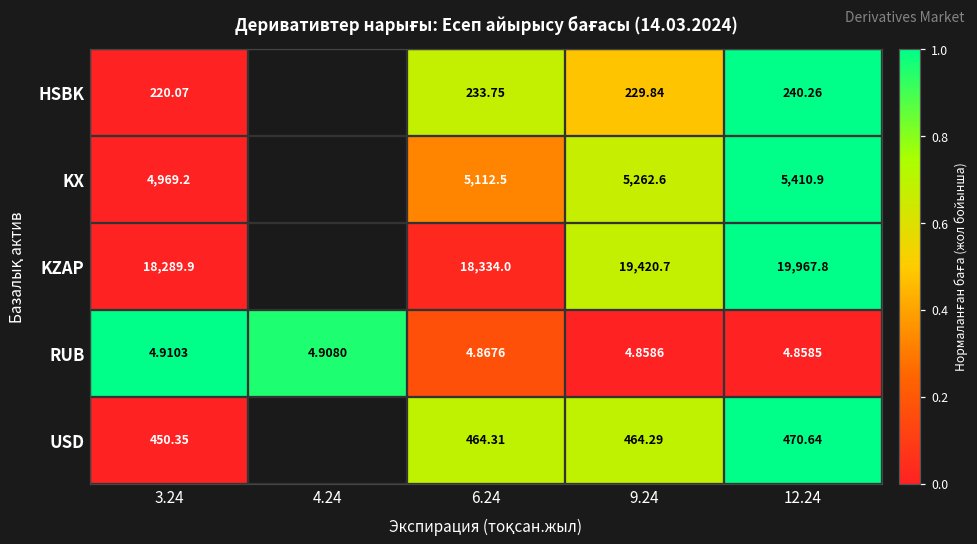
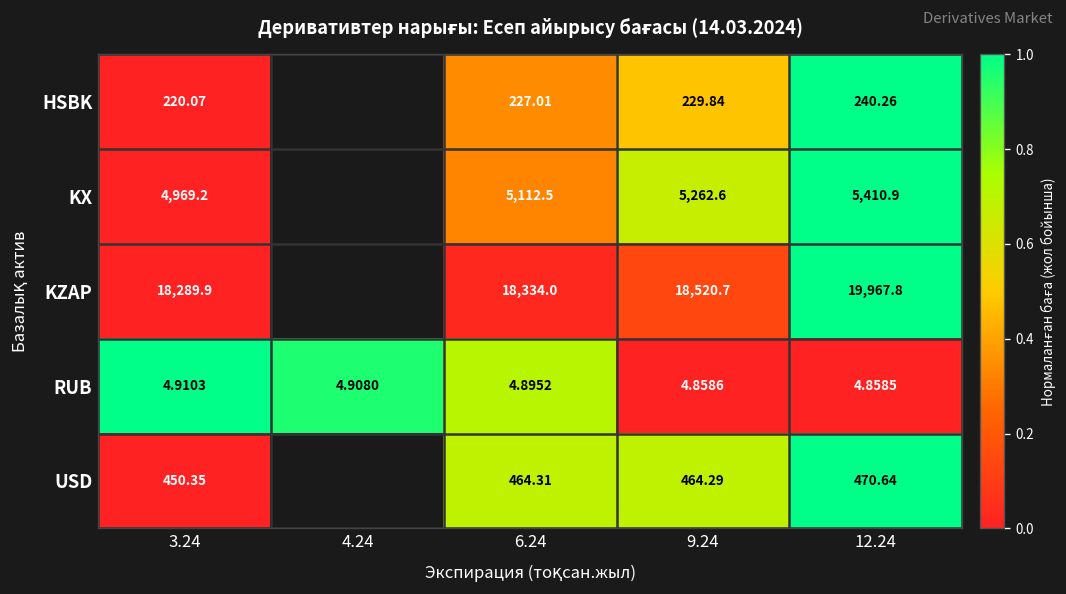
  {
    "HSBK": {
      "3.24": "220.07",
-     "6.24": "233.75",
+     "6.24": "227.01",
      "9.24": "229.84",
      "12.24": "240.26"
    },
    "KX": {
      "3.24": "4,969.2",
      "6.24": "5,112.5",
      "9.24": "5,262.6",
      "12.24": "5,410.9"
    },
    "KZAP": {
      "3.24": "18,289.9",
      "6.24": "18,334.0",
-     "9.24": "19,420.7",
+     "9.24": "18,520.7",
      "12.24": "19,967.8"
    },
    "RUB": {
      "3.24": "4.9103",
      "4.24": "4.9080",
-     "6.24": "4.8676",
+     "6.24": "4.8952",
      "9.24": "4.8586",
      "12.24": "4.8585"
    },
    "USD": {
      "3.24": "450.35",
      "6.24": "464.31",
      "9.24": "464.29",
      "12.24": "470.64"
    }
  }
